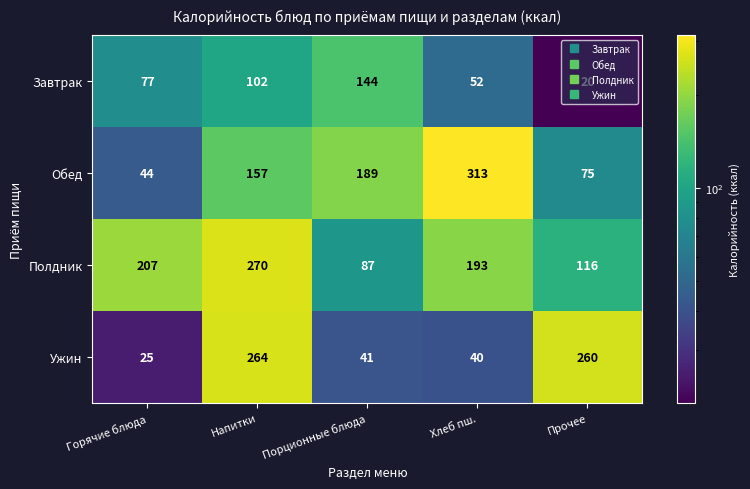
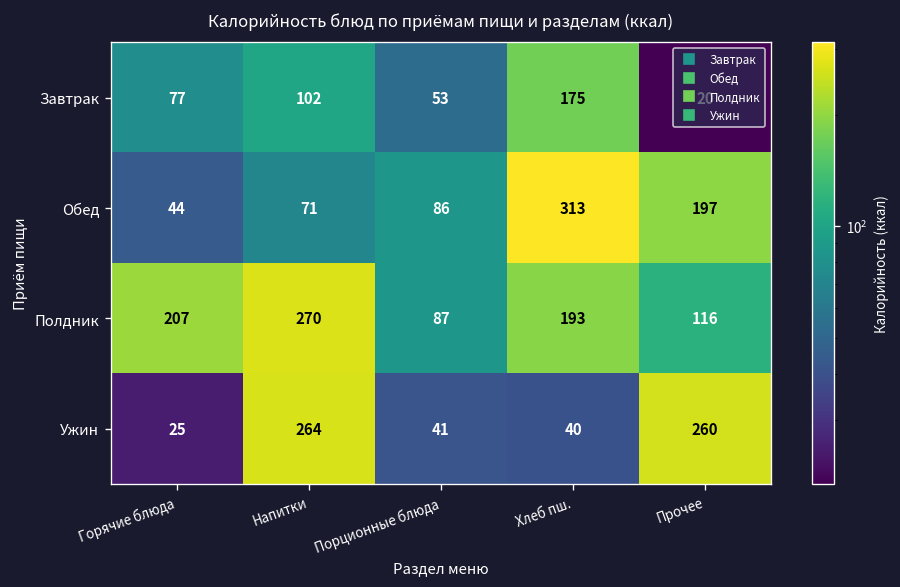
  {
    "Завтрак": {
      "Горячие блюда": 77,
      "Напитки": 102,
-     "Порционные блюда": 144,
-     "Хлеб пш.": 52
+     "Порционные блюда": 53,
+     "Хлеб пш.": 175
    },
    "Обед": {
      "Горячие блюда": 44,
-     "Напитки": 157,
-     "Порционные блюда": 189,
+     "Напитки": 71,
+     "Порционные блюда": 86,
      "Хлеб пш.": 313,
-     "Прочее": 75
+     "Прочее": 197
    },
    "Полдник": {
      "Горячие блюда": 207,
      "Напитки": 270,
      "Порционные блюда": 87,
      "Хлеб пш.": 193,
      "Прочее": 116
    },
    "Ужин": {
      "Горячие блюда": 25,
      "Напитки": 264,
      "Порционные блюда": 41,
      "Хлеб пш.": 40,
      "Прочее": 260
    }
  }
